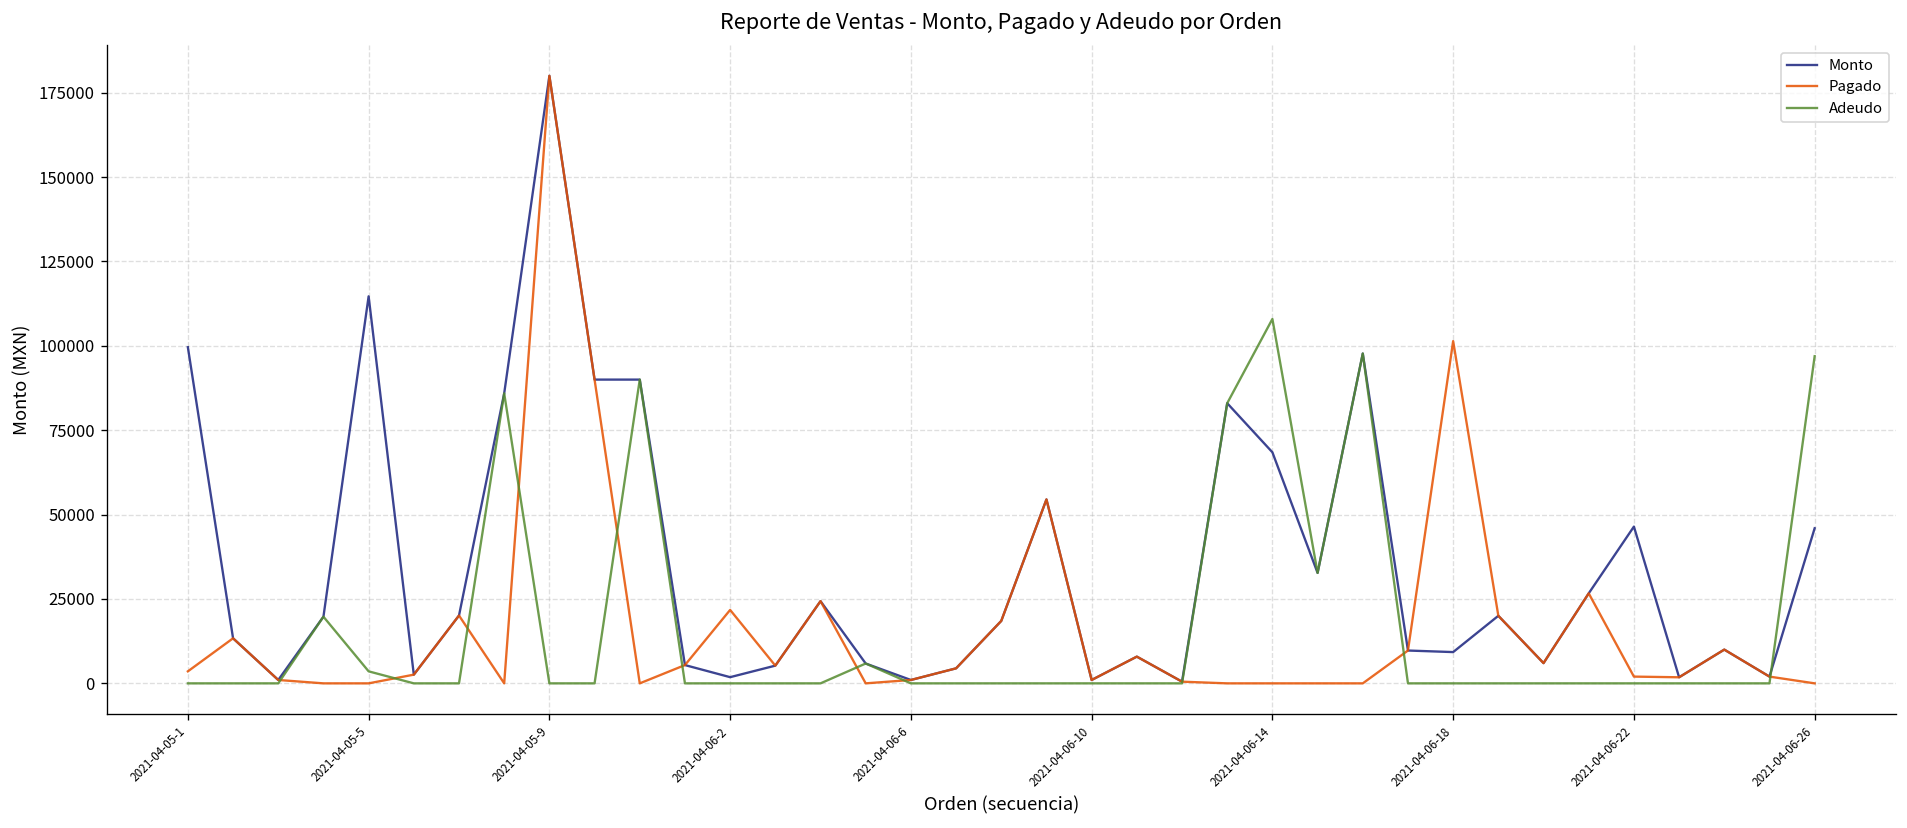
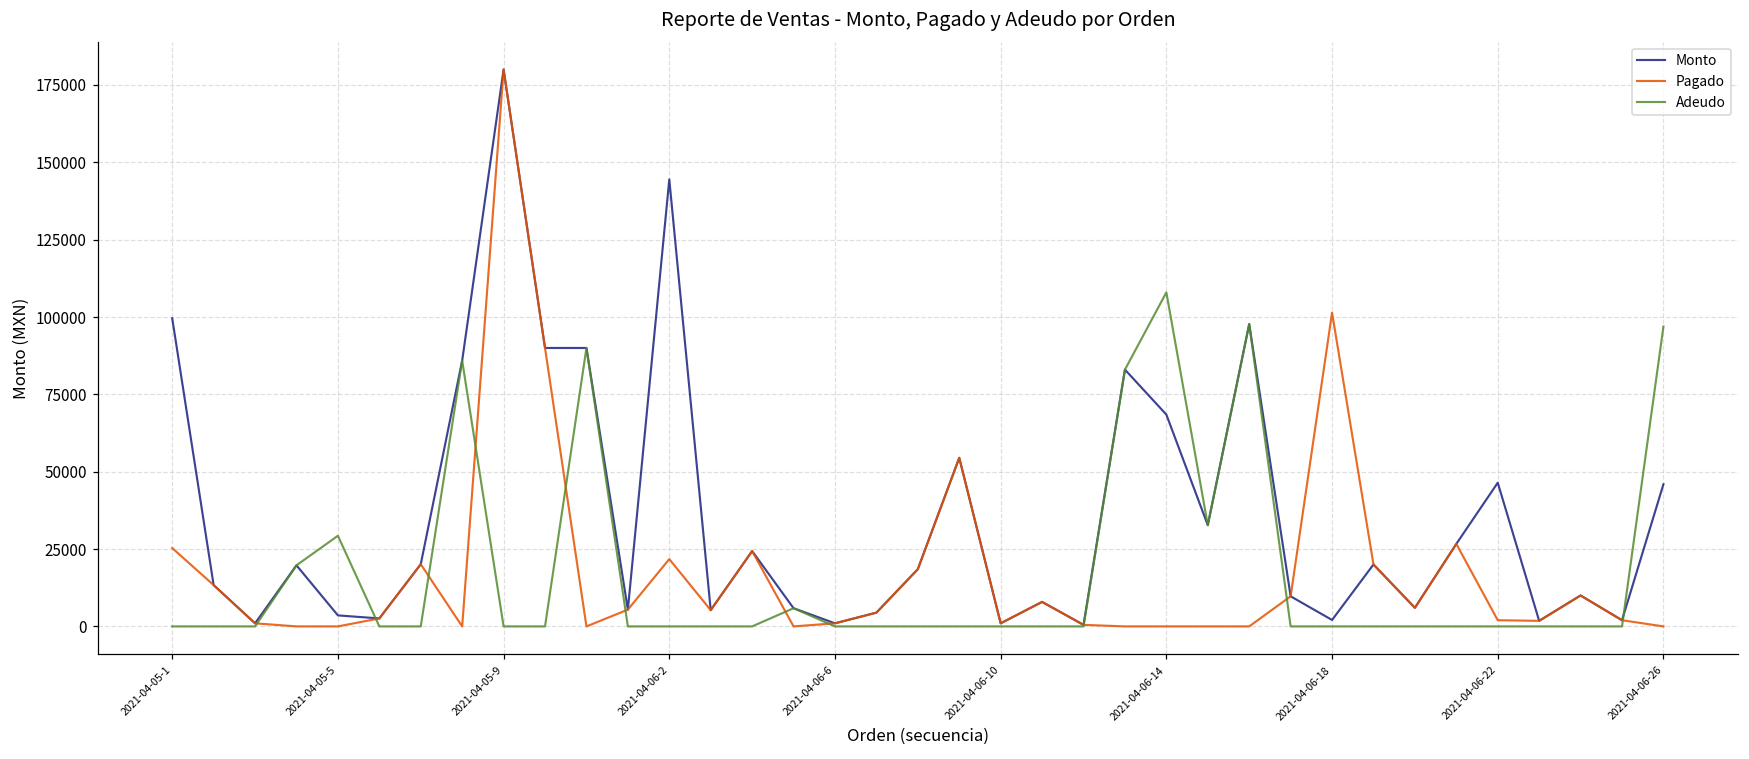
  {
    "Monto": {
      "2021-04-05-1": 100000,
-     "2021-04-05-5": 115000,
-     "2021-04-06-2": 2000,
+     "2021-04-05-5": 4000,
+     "2021-04-06-2": 144000,
      "2021-04-06-14": 68000,
-     "2021-04-06-18": 9000,
+     "2021-04-06-18": 2000,
      "2021-04-06-22": 46000,
      "2021-04-06-26": 46000
    },
    "Pagado": {
-     "2021-04-05-1": 4000,
+     "2021-04-05-1": 25000,
      "2021-04-05-5": 0,
      "2021-04-06-2": 22000,
      "2021-04-06-14": 0,
      "2021-04-06-18": 101000,
      "2021-04-06-22": 2000,
      "2021-04-06-26": 0
    },
    "Adeudo": {
      "2021-04-05-1": 0,
-     "2021-04-05-5": 4000,
+     "2021-04-05-5": 29000,
      "2021-04-05-9": 0,
      "2021-04-06-2": 0,
      "2021-04-06-6": 0,
      "2021-04-06-10": 0,
      "2021-04-06-14": 108000,
      "2021-04-06-18": 0,
      "2021-04-06-22": 0,
      "2021-04-06-26": 97000
    }
  }
